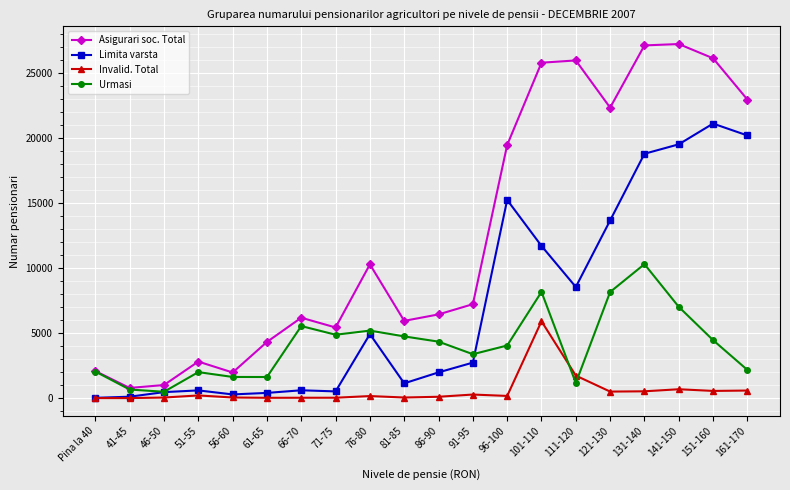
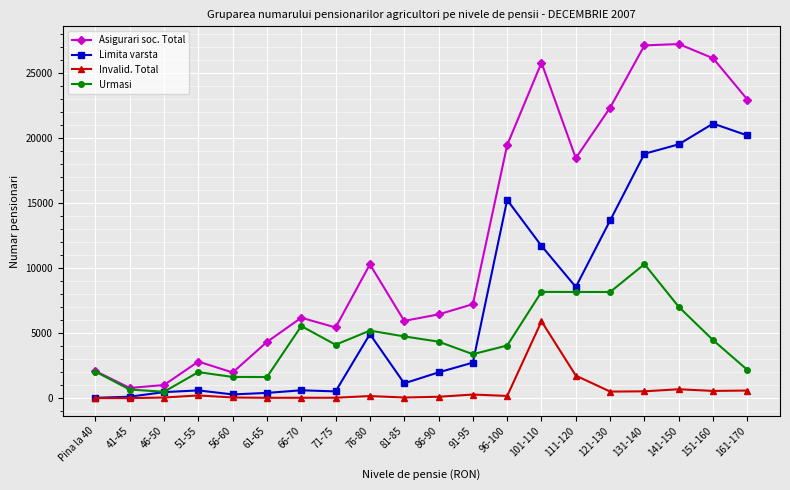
  {
    "Asigurari soc. Total": {
      "46-50": 1000,
      "51-55": 2800,
      "56-60": 2000,
      "61-65": 4300,
      "66-70": 6200,
      "71-75": 5400,
      "76-80": 10300,
      "81-85": 5900,
      "86-90": 6400,
      "91-95": 7200,
      "96-100": 19500,
      "101-110": 25800,
-     "111-120": 26000,
+     "111-120": 18500,
      "121-130": 22300,
      "131-140": 27100,
      "141-150": 27200,
      "151-160": 26100,
      "161-170": 23000
    },
    "Limita varsta": {
      "51-55": 600,
      "56-60": 300,
      "61-65": 400,
      "66-70": 600,
      "71-75": 500,
      "76-80": 4900,
      "81-85": 1100,
      "86-90": 2000,
      "91-95": 2700,
      "96-100": 15200,
      "101-110": 11700,
      "111-120": 8600,
      "121-130": 13700,
      "131-140": 18800,
      "141-150": 19500,
      "151-160": 21100,
      "161-170": 20200
    },
    "Invalid. Total": {
      "46-50": 100,
      "51-55": 200,
      "56-60": 100,
      "61-65": 0,
      "66-70": 0,
      "71-75": 0,
      "76-80": 200,
      "81-85": 100,
      "86-90": 100,
      "91-95": 300,
      "96-100": 200,
      "101-110": 5900,
      "111-120": 1700,
      "121-130": 500,
      "131-140": 500,
      "141-150": 700,
      "151-160": 600,
      "161-170": 600
    },
    "Urmasi": {
      "51-55": 2000,
      "56-60": 1600,
      "61-65": 1600,
      "66-70": 5500,
-     "71-75": 4900,
+     "71-75": 4100,
      "76-80": 5200,
      "81-85": 4700,
      "86-90": 4300,
      "91-95": 3400,
      "96-100": 4100,
      "101-110": 8200,
-     "111-120": 1200,
+     "111-120": 8200,
      "121-130": 8200,
      "131-140": 10300,
      "141-150": 7000,
      "151-160": 4500,
      "161-170": 2200
    }
  }
